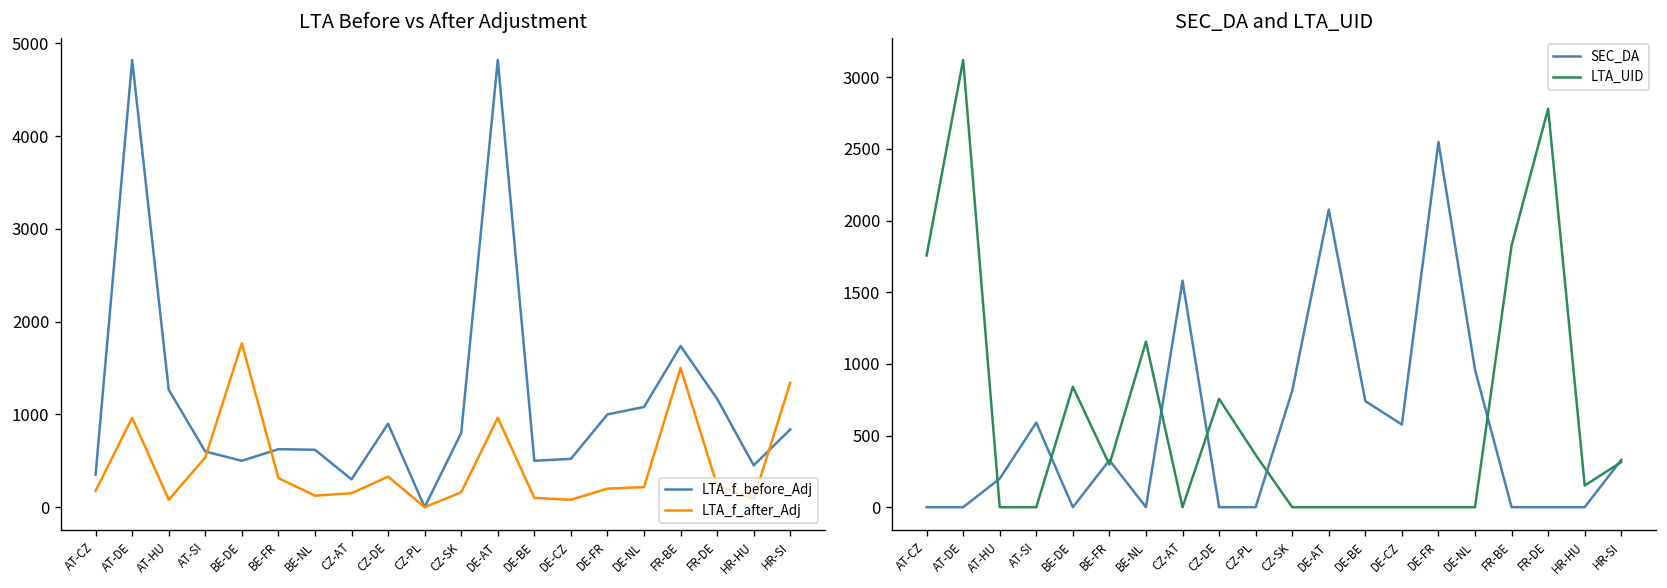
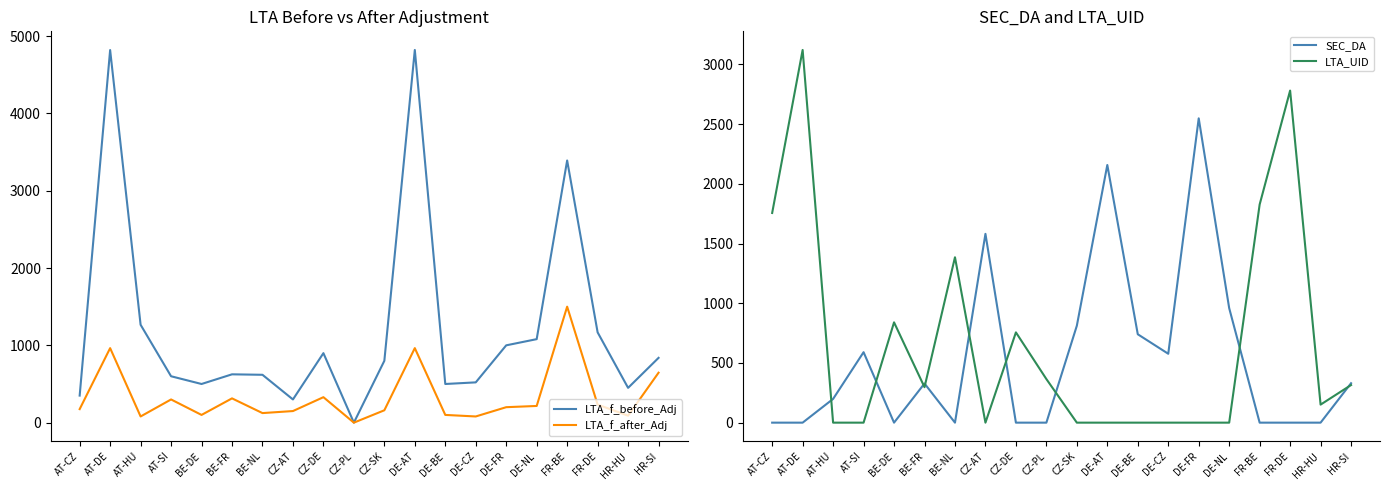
  {
    "LTA Before vs After Adjustment": {
      "LTA_f_before_Adj": {
        "AT-CZ": 400,
        "AT-DE": 4800,
        "AT-HU": 1300,
        "AT-SI": 600,
        "BE-DE": 500,
        "BE-FR": 600,
        "BE-NL": 600,
        "CZ-AT": 300,
        "CZ-DE": 900,
        "CZ-SK": 800,
        "DE-AT": 4800,
        "DE-BE": 500,
        "DE-CZ": 500,
        "DE-FR": 1000,
        "DE-NL": 1100,
-       "FR-BE": 1700,
+       "FR-BE": 3400,
        "FR-DE": 1200,
        "HR-HU": 500,
        "HR-SI": 800
      },
      "LTA_f_after_Adj": {
        "AT-CZ": 200,
        "AT-DE": 1000,
        "AT-HU": 100,
-       "AT-SI": 500,
-       "BE-DE": 1800,
+       "AT-SI": 300,
+       "BE-DE": 100,
        "BE-FR": 300,
        "BE-NL": 100,
        "CZ-AT": 200,
        "CZ-DE": 300,
        "CZ-SK": 200,
        "DE-AT": 1000,
        "DE-BE": 100,
        "DE-CZ": 100,
        "DE-FR": 200,
        "DE-NL": 200,
        "FR-BE": 1500,
-       "HR-SI": 1300
+       "HR-SI": 600
      }
    },
    "SEC_DA and LTA_UID": {
      "SEC_DA": {
        "AT-CZ": 0,
        "AT-DE": 0,
        "AT-HU": 200,
        "AT-SI": 590,
        "BE-DE": 0,
        "BE-FR": 330,
        "BE-NL": 0,
        "CZ-AT": 1580,
        "CZ-DE": 0,
        "CZ-PL": 0,
        "CZ-SK": 810,
-       "DE-AT": 2080,
+       "DE-AT": 2160,
        "DE-BE": 740,
        "DE-CZ": 580,
        "DE-FR": 2550,
        "DE-NL": 960,
        "FR-BE": 0,
        "FR-DE": 0,
        "HR-HU": 0
      },
      "LTA_UID": {
        "AT-CZ": 1760,
        "AT-DE": 3120,
        "AT-HU": 0,
        "AT-SI": 0,
        "BE-DE": 840,
        "BE-FR": 300,
-       "BE-NL": 1160,
+       "BE-NL": 1390,
        "CZ-AT": 0,
        "CZ-DE": 760,
        "CZ-PL": 370,
        "CZ-SK": 0,
        "DE-AT": 0,
        "DE-BE": 0,
        "DE-CZ": 0,
        "DE-FR": 0,
        "DE-NL": 0,
        "FR-BE": 1830,
        "FR-DE": 2780,
        "HR-HU": 150
      }
    }
  }
